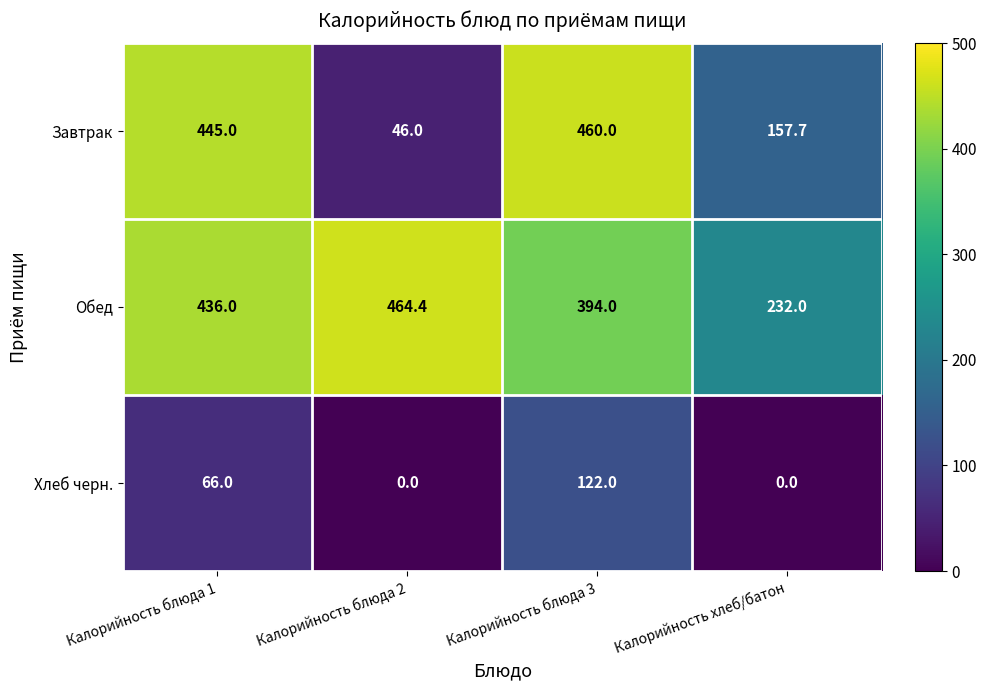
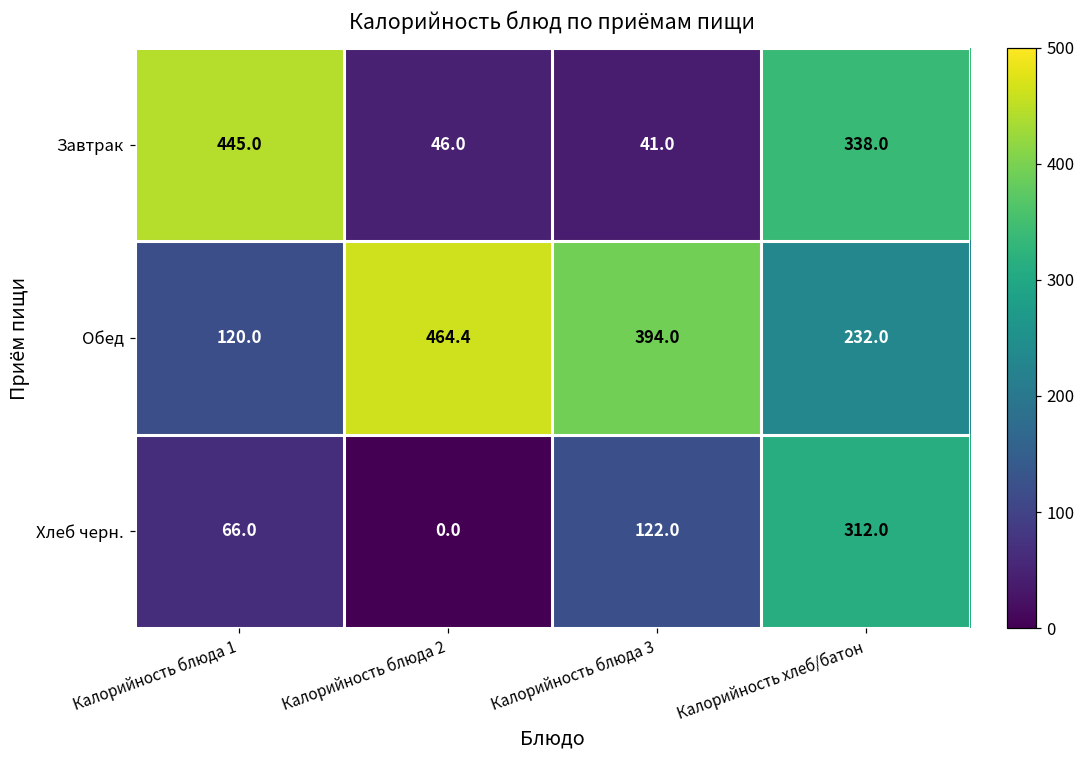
  {
    "Завтрак": {
      "Калорийность блюда 1": 445.0,
      "Калорийность блюда 2": 46.0,
-     "Калорийность блюда 3": 460.0,
-     "Калорийность хлеб/батон": 157.7
+     "Калорийность блюда 3": 41.0,
+     "Калорийность хлеб/батон": 338.0
    },
    "Обед": {
-     "Калорийность блюда 1": 436.0,
+     "Калорийность блюда 1": 120.0,
      "Калорийность блюда 2": 464.4,
      "Калорийность блюда 3": 394.0,
      "Калорийность хлеб/батон": 232.0
    },
    "Хлеб черн.": {
      "Калорийность блюда 1": 66.0,
      "Калорийность блюда 2": 0.0,
      "Калорийность блюда 3": 122.0,
-     "Калорийность хлеб/батон": 0.0
+     "Калорийность хлеб/батон": 312.0
    }
  }
